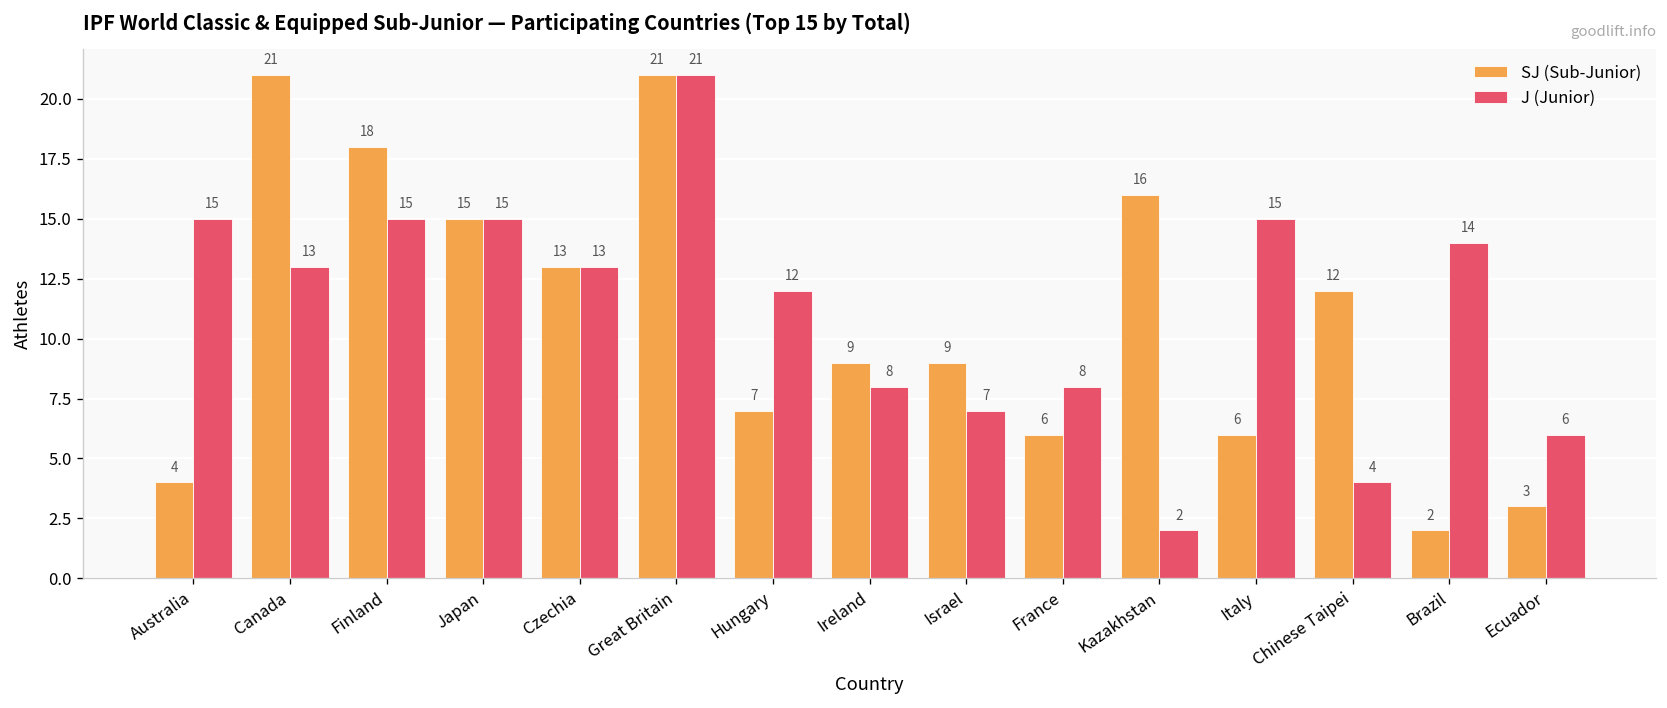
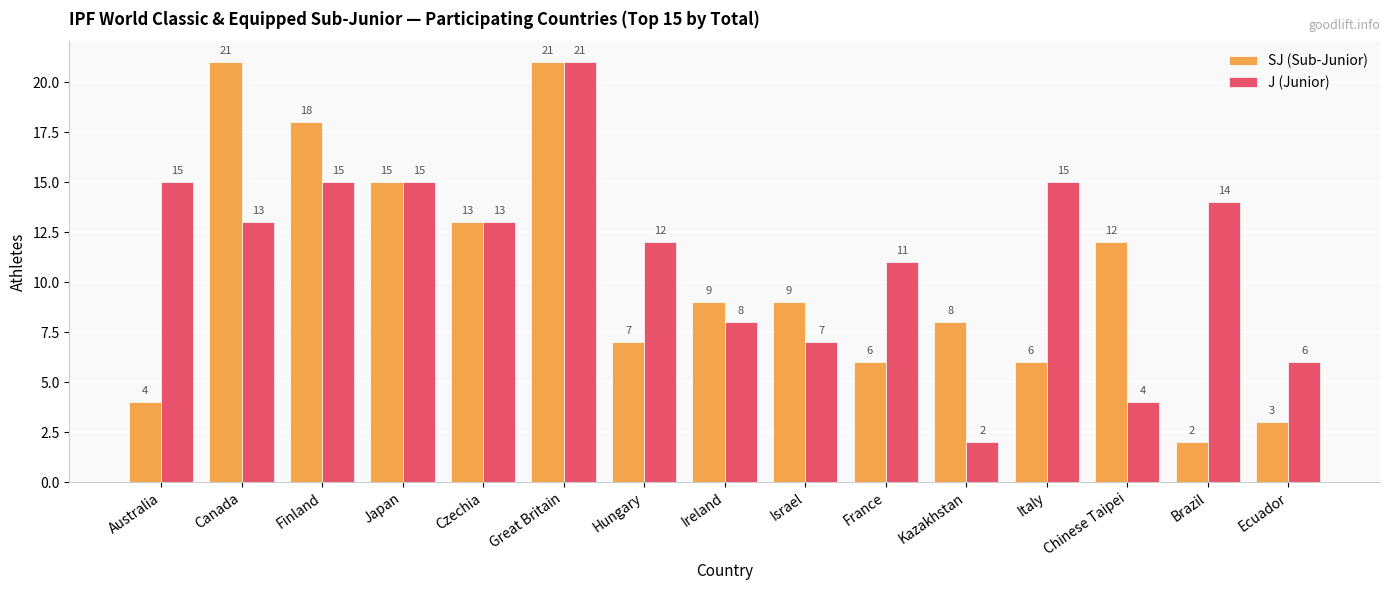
  {
    "SJ (Sub-Junior)": {
      "Australia": 4,
      "Canada": 21,
      "Finland": 18,
      "Japan": 15,
      "Czechia": 13,
      "Great Britain": 21,
      "Hungary": 7,
      "Ireland": 9,
      "Israel": 9,
      "France": 6,
-     "Kazakhstan": 16,
+     "Kazakhstan": 8,
      "Italy": 6,
      "Chinese Taipei": 12,
      "Brazil": 2,
      "Ecuador": 3
    },
    "J (Junior)": {
      "Australia": 15,
      "Canada": 13,
      "Finland": 15,
      "Japan": 15,
      "Czechia": 13,
      "Great Britain": 21,
      "Hungary": 12,
      "Ireland": 8,
      "Israel": 7,
-     "France": 8,
+     "France": 11,
      "Kazakhstan": 2,
      "Italy": 15,
      "Chinese Taipei": 4,
      "Brazil": 14,
      "Ecuador": 6
    }
  }
